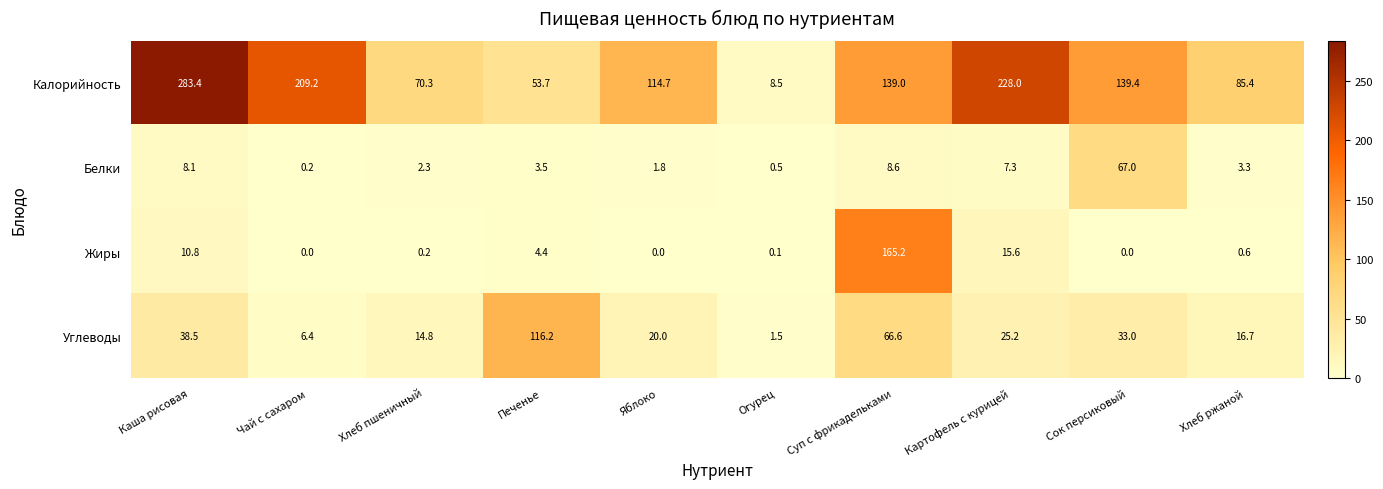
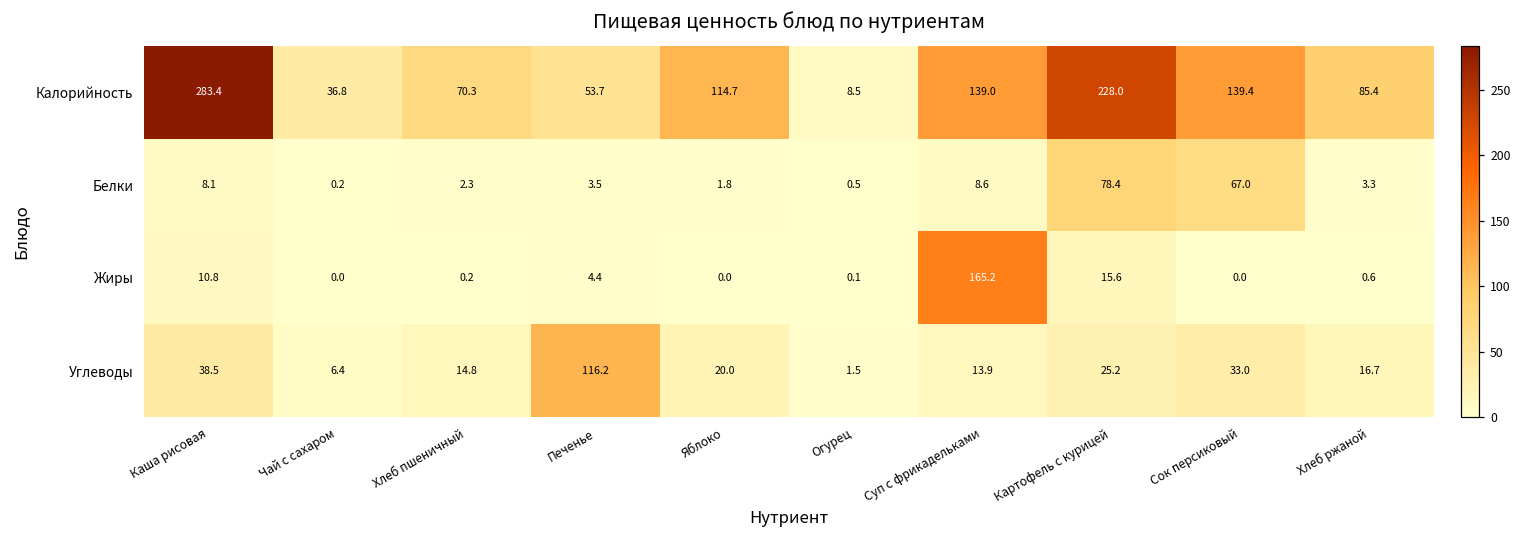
  {
    "Калорийность": {
      "Каша рисовая": 283.4,
-     "Чай с сахаром": 209.2,
+     "Чай с сахаром": 36.8,
      "Хлеб пшеничный": 70.3,
      "Печенье": 53.7,
      "Яблоко": 114.7,
      "Огурец": 8.5,
      "Суп с фрикадельками": 139.0,
      "Картофель с курицей": 228.0,
      "Сок персиковый": 139.4,
      "Хлеб ржаной": 85.4
    },
    "Белки": {
      "Каша рисовая": 8.1,
      "Чай с сахаром": 0.2,
      "Хлеб пшеничный": 2.3,
      "Печенье": 3.5,
      "Яблоко": 1.8,
      "Огурец": 0.5,
      "Суп с фрикадельками": 8.6,
-     "Картофель с курицей": 7.3,
+     "Картофель с курицей": 78.4,
      "Сок персиковый": 67.0,
      "Хлеб ржаной": 3.3
    },
    "Жиры": {
      "Каша рисовая": 10.8,
      "Чай с сахаром": 0.0,
      "Хлеб пшеничный": 0.2,
      "Печенье": 4.4,
      "Яблоко": 0.0,
      "Огурец": 0.1,
      "Суп с фрикадельками": 165.2,
      "Картофель с курицей": 15.6,
      "Сок персиковый": 0.0,
      "Хлеб ржаной": 0.6
    },
    "Углеводы": {
      "Каша рисовая": 38.5,
      "Чай с сахаром": 6.4,
      "Хлеб пшеничный": 14.8,
      "Печенье": 116.2,
      "Яблоко": 20.0,
      "Огурец": 1.5,
-     "Суп с фрикадельками": 66.6,
+     "Суп с фрикадельками": 13.9,
      "Картофель с курицей": 25.2,
      "Сок персиковый": 33.0,
      "Хлеб ржаной": 16.7
    }
  }
